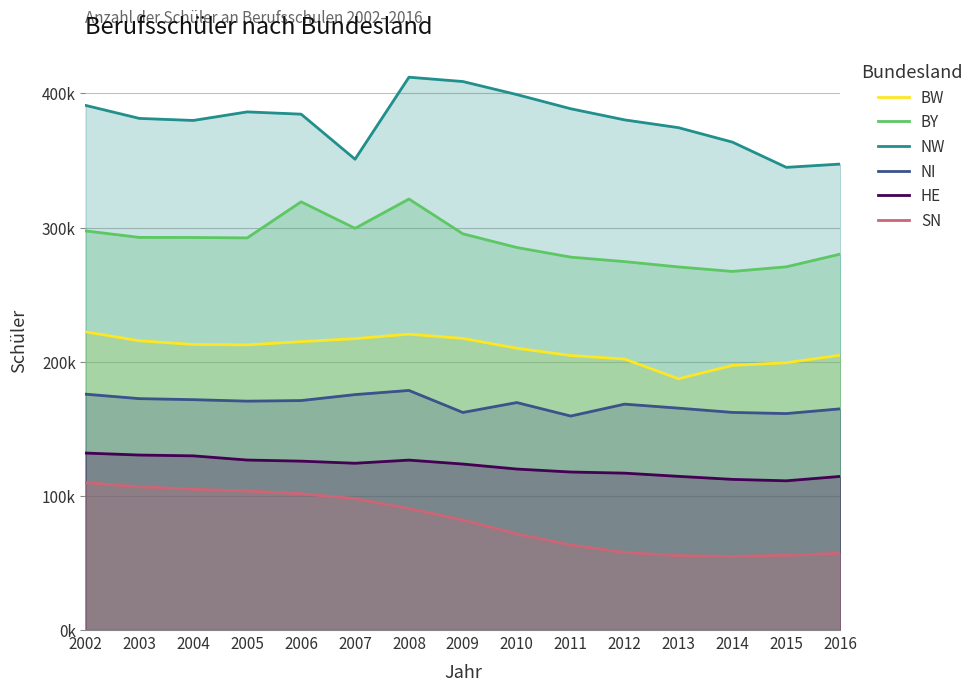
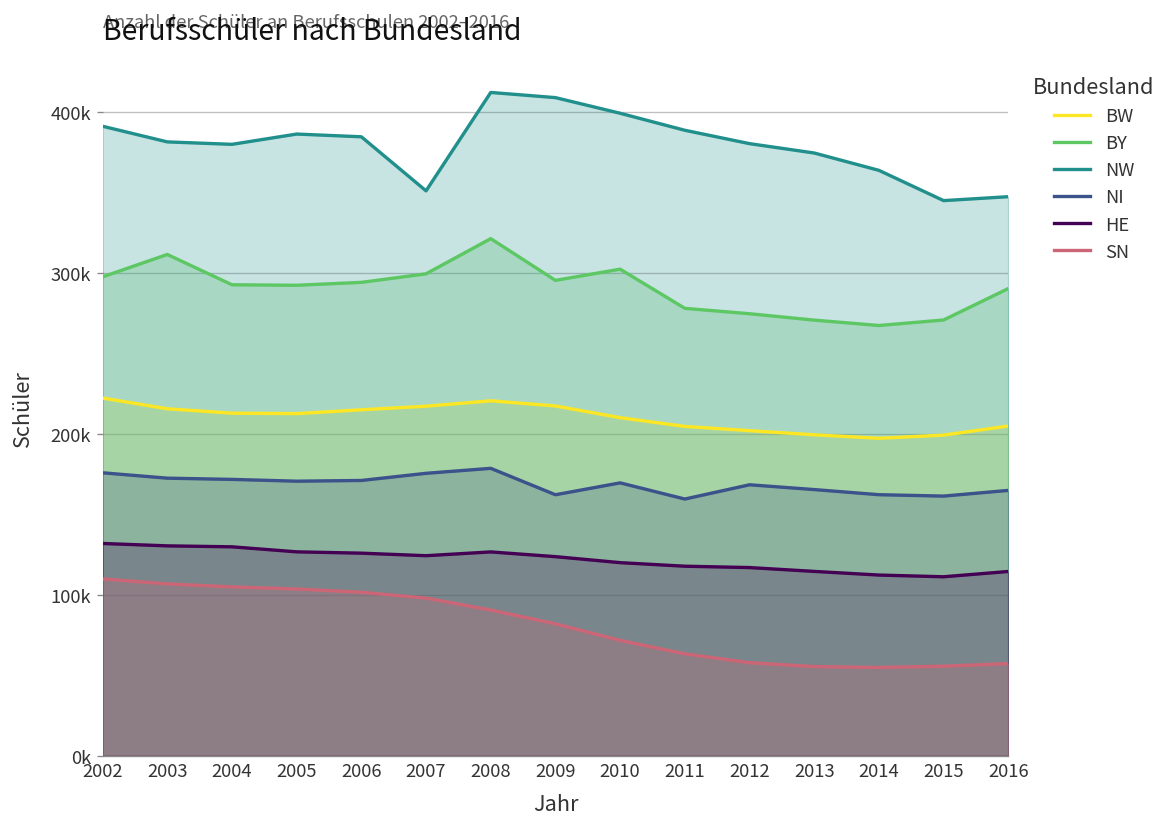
  {
    "BW": {
      "2002": 222000,
      "2003": 216000,
      "2004": 213000,
      "2005": 213000,
      "2006": 215000,
      "2007": 217000,
      "2008": 221000,
      "2009": 217000,
      "2010": 210000,
      "2011": 205000,
      "2012": 202000,
-     "2013": 187000,
+     "2013": 199000,
      "2014": 197000,
      "2015": 199000,
      "2016": 205000
    },
    "BY": {
      "2002": 297000,
-     "2003": 293000,
+     "2003": 311000,
      "2004": 293000,
      "2005": 292000,
-     "2006": 319000,
+     "2006": 294000,
      "2007": 299000,
      "2008": 321000,
      "2009": 295000,
-     "2010": 285000,
+     "2010": 302000,
      "2011": 278000,
      "2012": 275000,
      "2013": 271000,
      "2014": 267000,
      "2015": 271000,
-     "2016": 280000
+     "2016": 290000
    },
    "NW": {
      "2002": 391000,
      "2003": 381000,
      "2004": 380000,
      "2005": 386000,
      "2006": 384000,
      "2007": 351000,
      "2008": 412000,
      "2009": 409000,
      "2010": 399000,
      "2011": 389000,
      "2012": 380000,
      "2013": 374000,
      "2014": 364000,
      "2015": 345000,
      "2016": 347000
    },
    "NI": {
      "2002": 176000,
      "2003": 172000,
      "2004": 172000,
      "2005": 171000,
      "2006": 171000,
      "2007": 175000,
      "2008": 179000,
      "2009": 162000,
      "2010": 170000,
      "2011": 159000,
      "2012": 168000,
      "2013": 165000,
      "2014": 162000,
      "2015": 161000,
      "2016": 165000
    },
    "HE": {
      "2002": 132000,
      "2003": 130000,
      "2004": 130000,
      "2005": 127000,
      "2006": 126000,
      "2007": 124000,
      "2008": 127000,
      "2009": 124000,
      "2010": 120000,
      "2011": 118000,
      "2012": 117000,
      "2013": 115000,
      "2014": 112000,
      "2015": 111000,
      "2016": 114000
    },
    "SN": {
      "2002": 110000,
      "2003": 107000,
      "2004": 105000,
      "2005": 104000,
      "2006": 102000,
      "2007": 98000,
      "2008": 91000,
      "2009": 82000,
      "2010": 72000,
      "2011": 63000,
      "2012": 58000,
      "2013": 55000,
      "2014": 55000,
      "2015": 56000,
      "2016": 57000
    }
  }
